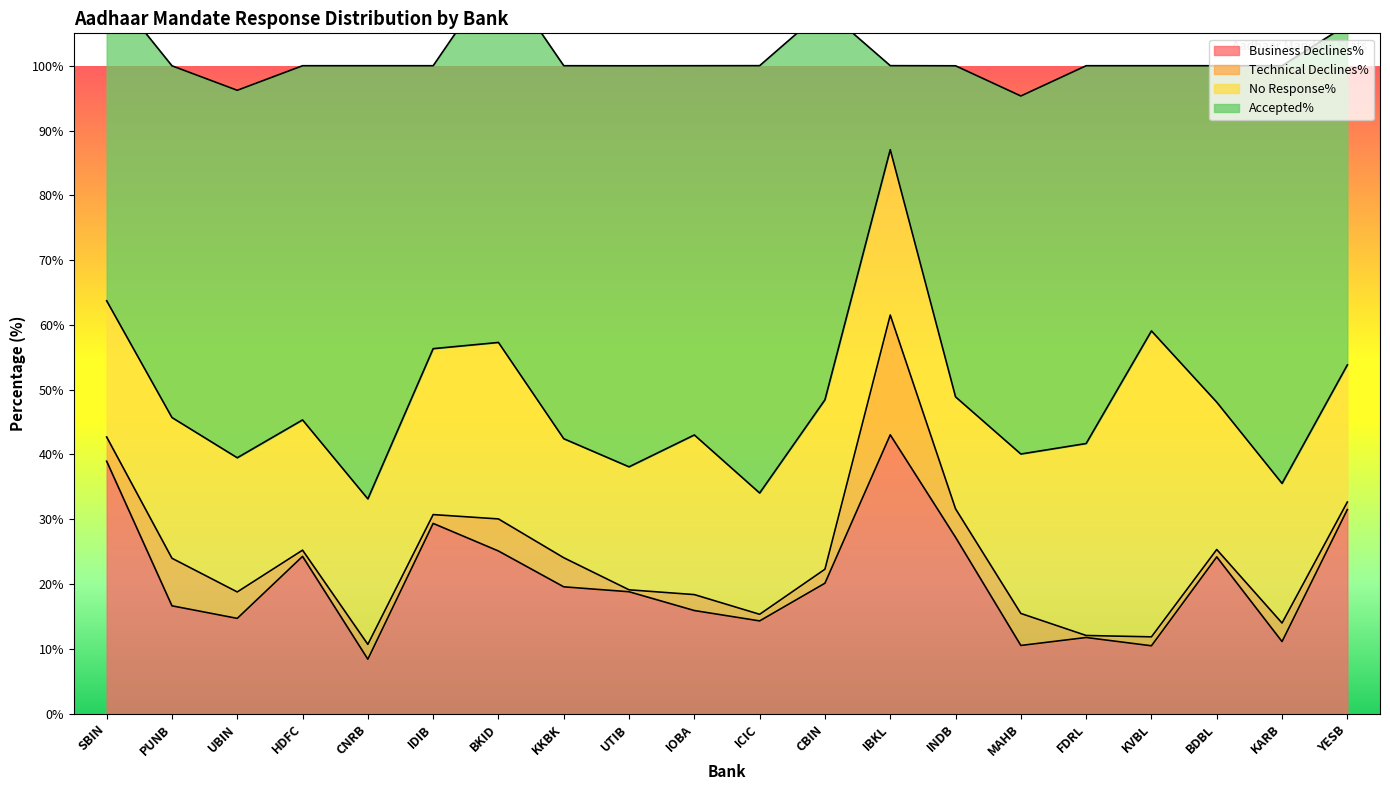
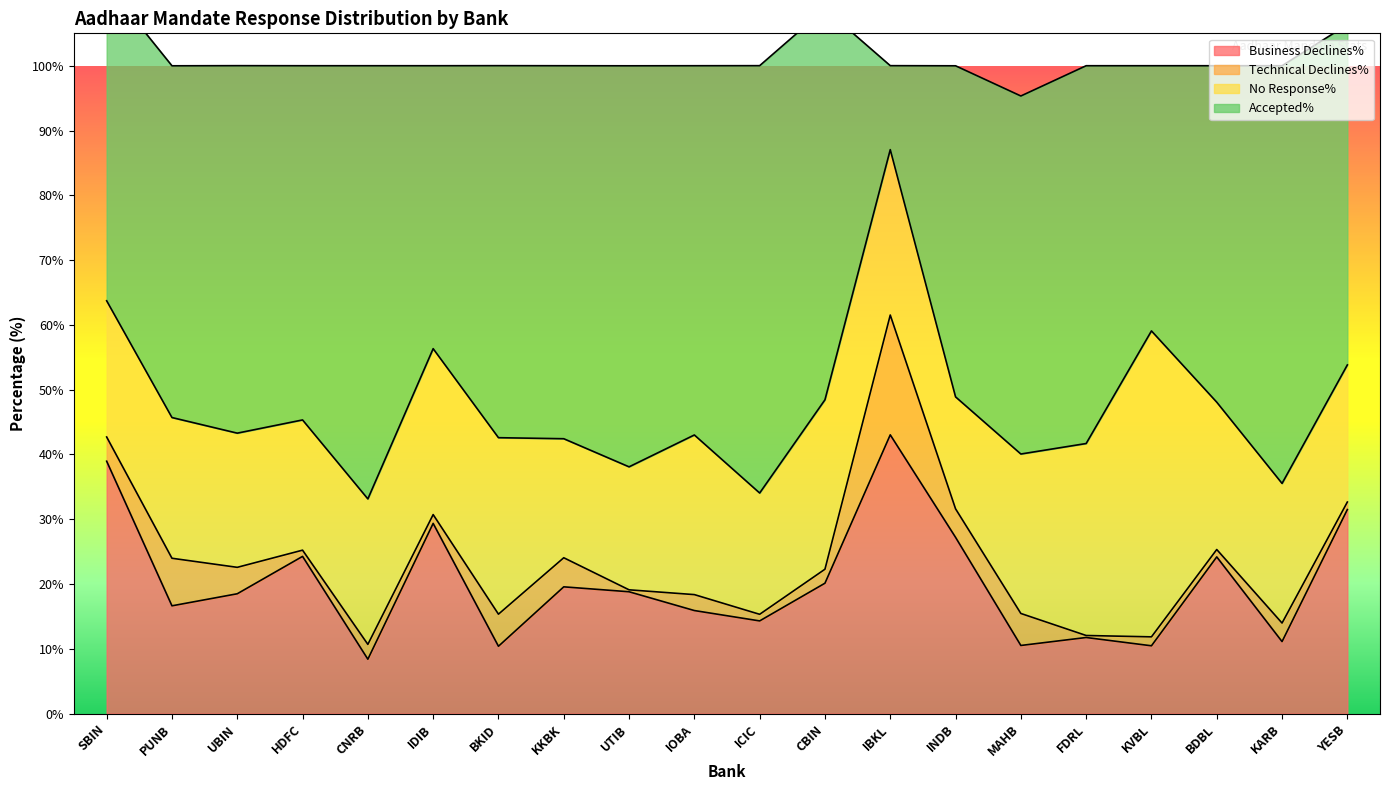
  {
    "Business Declines%": {
      "SBIN": "39%",
      "PUNB": "17%",
-     "UBIN": "15%",
+     "UBIN": "19%",
      "HDFC": "24%",
      "CNRB": "8%",
      "IDIB": "29%",
-     "BKID": "25%",
+     "BKID": "10%",
      "KKBK": "20%",
      "IOBA": "16%",
      "ICIC": "14%",
      "CBIN": "20%",
      "IBKL": "43%",
      "INDB": "27%",
      "MAHB": "11%",
      "KVBL": "10%",
      "BDBL": "24%",
      "KARB": "11%",
      "YESB": "32%"
    },
    "Accepted%": {
      "PUNB": "54%",
      "UBIN": "57%",
      "HDFC": "55%",
      "CNRB": "67%",
      "IDIB": "44%",
      "KKBK": "58%",
      "UTIB": "62%",
      "IOBA": "57%",
      "ICIC": "66%",
      "IBKL": "13%",
      "INDB": "51%",
      "MAHB": "55%",
      "FDRL": "58%",
      "KVBL": "41%"
    }
  }
